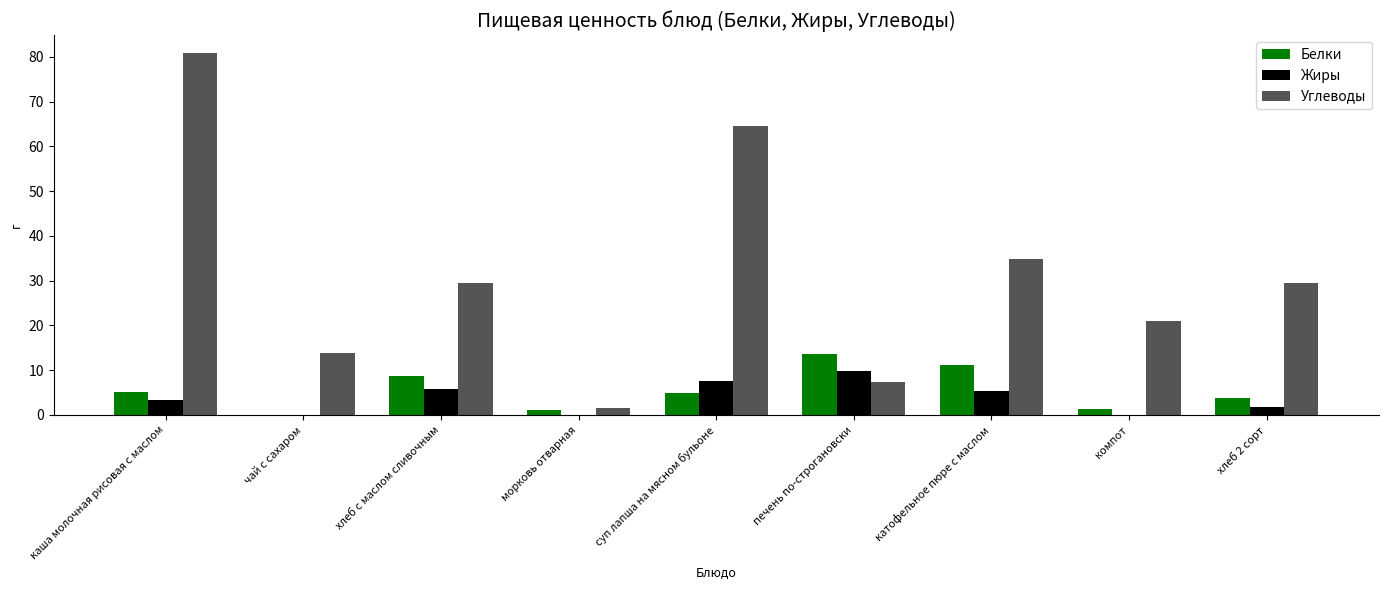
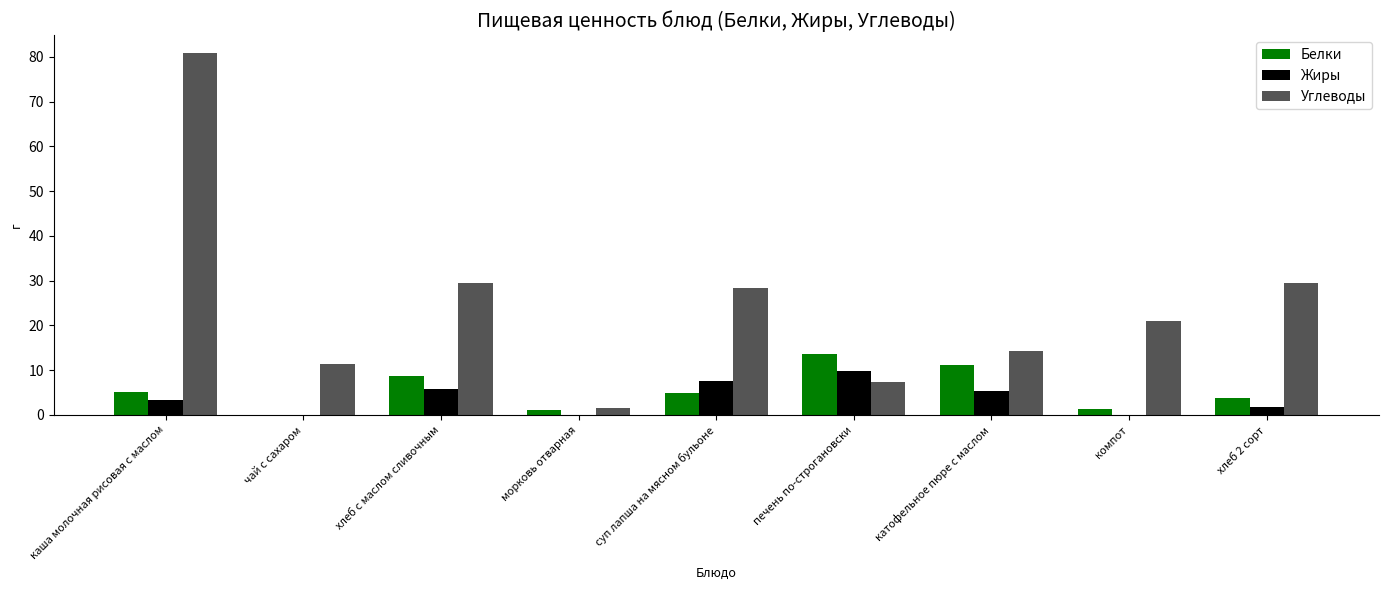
  {
    "Белки": {
      "каша молочная рисовая с маслом": 5,
      "хлеб c маслом сливочным": 9,
      "морковь отварная": 1,
      "суп лапша на мясном бульоне": 5,
      "печень по-строгановски": 14,
      "катофельное пюре с маслом": 11,
      "компот": 1,
      "хлеб 2 сорт": 4
    },
    "Жиры": {
      "каша молочная рисовая с маслом": 3,
      "чай с сахаром": 0,
      "хлеб c маслом сливочным": 6,
      "морковь отварная": 0,
      "суп лапша на мясном бульоне": 8,
      "печень по-строгановски": 10,
      "катофельное пюре с маслом": 5,
      "компот": 0,
      "хлеб 2 сорт": 2
    },
    "Углеводы": {
      "каша молочная рисовая с маслом": 81,
-     "чай с сахаром": 14,
+     "чай с сахаром": 11,
      "хлеб c маслом сливочным": 29,
      "морковь отварная": 2,
-     "суп лапша на мясном бульоне": 65,
+     "суп лапша на мясном бульоне": 28,
      "печень по-строгановски": 7,
-     "катофельное пюре с маслом": 35,
+     "катофельное пюре с маслом": 14,
      "компот": 21,
      "хлеб 2 сорт": 29
    }
  }
